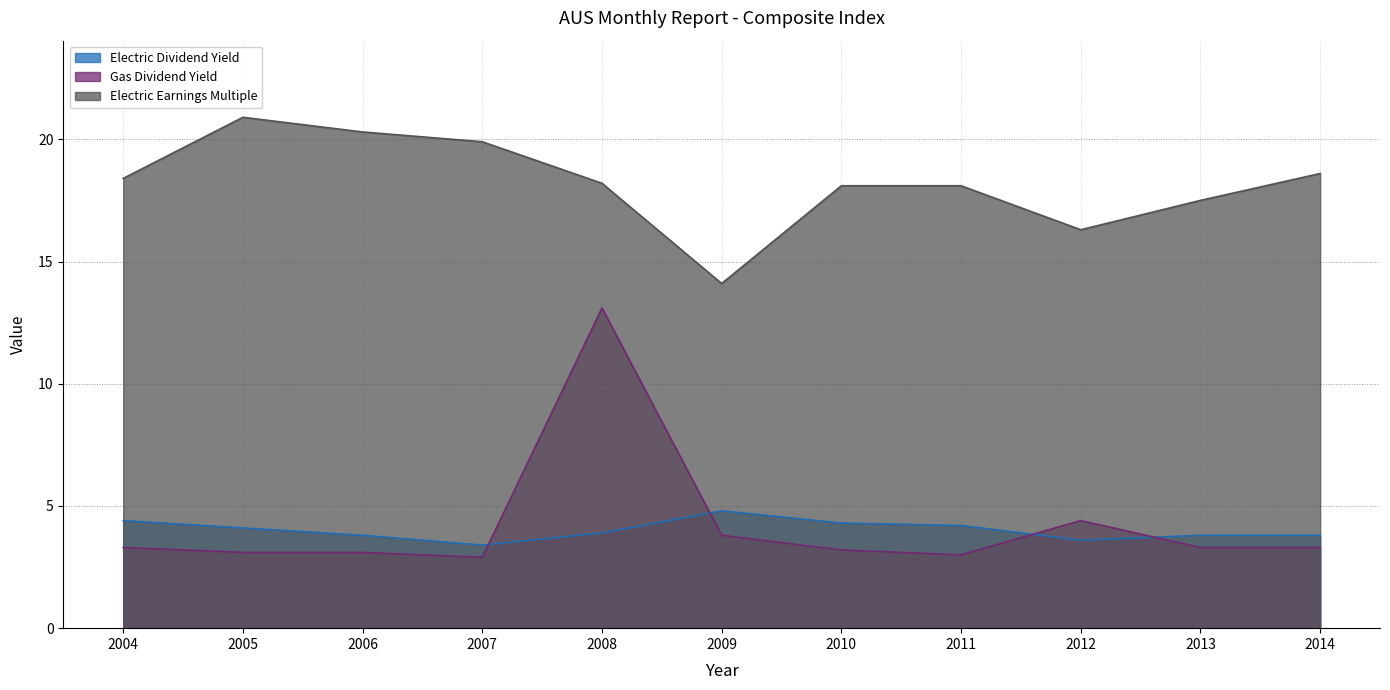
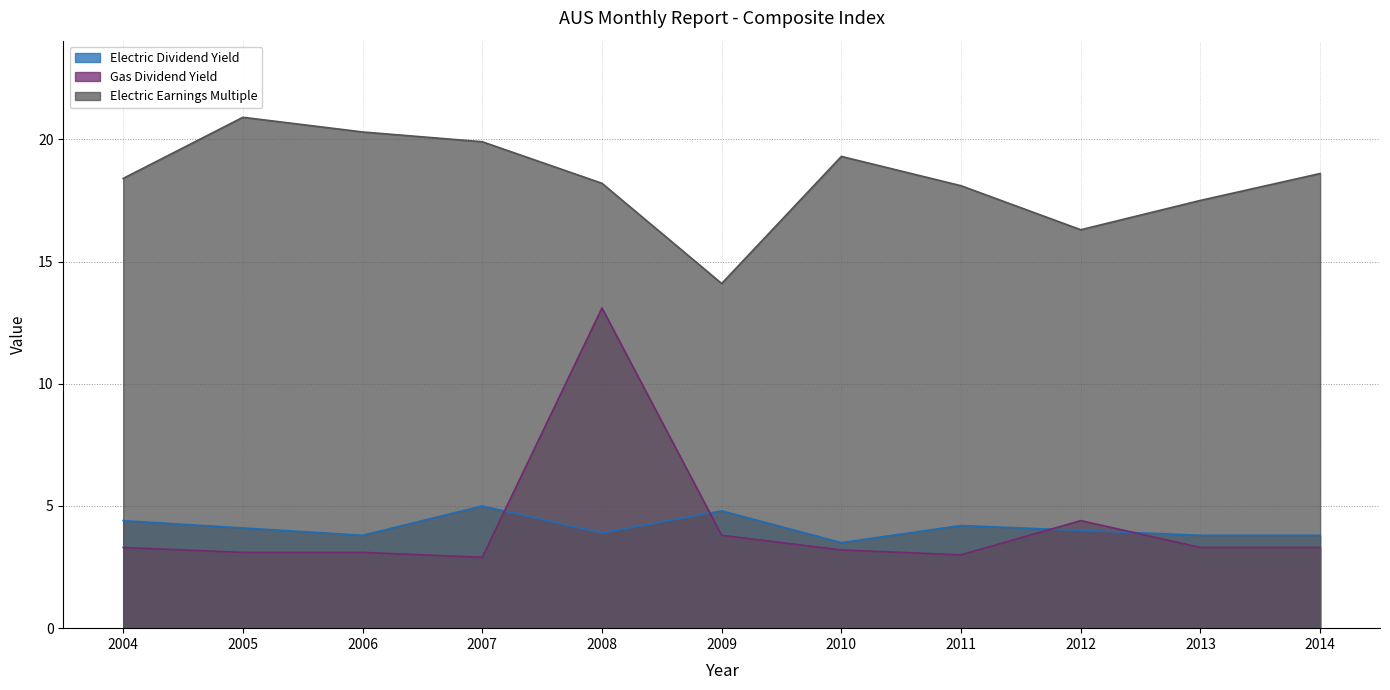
  {
    "Electric Dividend Yield": {
      "2004": 4.4,
      "2005": 4.1,
      "2006": 3.8,
-     "2007": 3.4,
+     "2007": 5.0,
      "2008": 3.9,
      "2009": 4.8,
-     "2010": 4.3,
+     "2010": 3.5,
      "2011": 4.2,
-     "2012": 3.6,
+     "2012": 4.0,
      "2013": 3.8,
      "2014": 3.8
    },
    "Gas Dividend Yield": {
      "2004": 3.3,
      "2005": 3.1,
      "2006": 3.1,
      "2007": 2.9,
      "2008": 13.1,
      "2009": 3.8,
      "2010": 3.2,
      "2011": 3.0,
      "2012": 4.4,
      "2013": 3.3,
      "2014": 3.3
    },
    "Electric Earnings Multiple": {
      "2004": 18.4,
      "2005": 20.9,
      "2006": 20.3,
      "2007": 19.9,
      "2008": 18.2,
      "2009": 14.1,
-     "2010": 18.1,
+     "2010": 19.3,
      "2011": 18.1,
      "2012": 16.3,
      "2013": 17.5,
      "2014": 18.6
    }
  }
